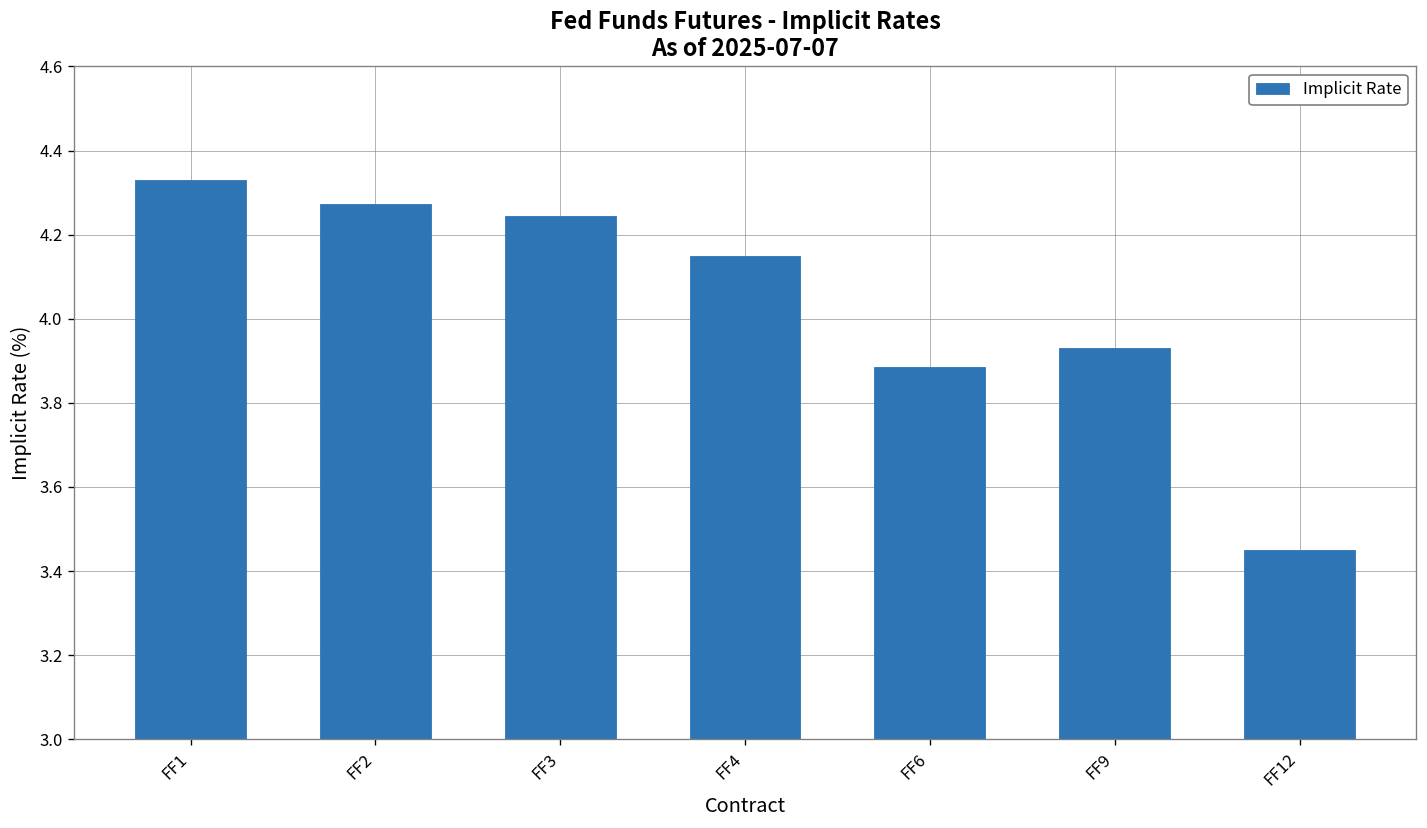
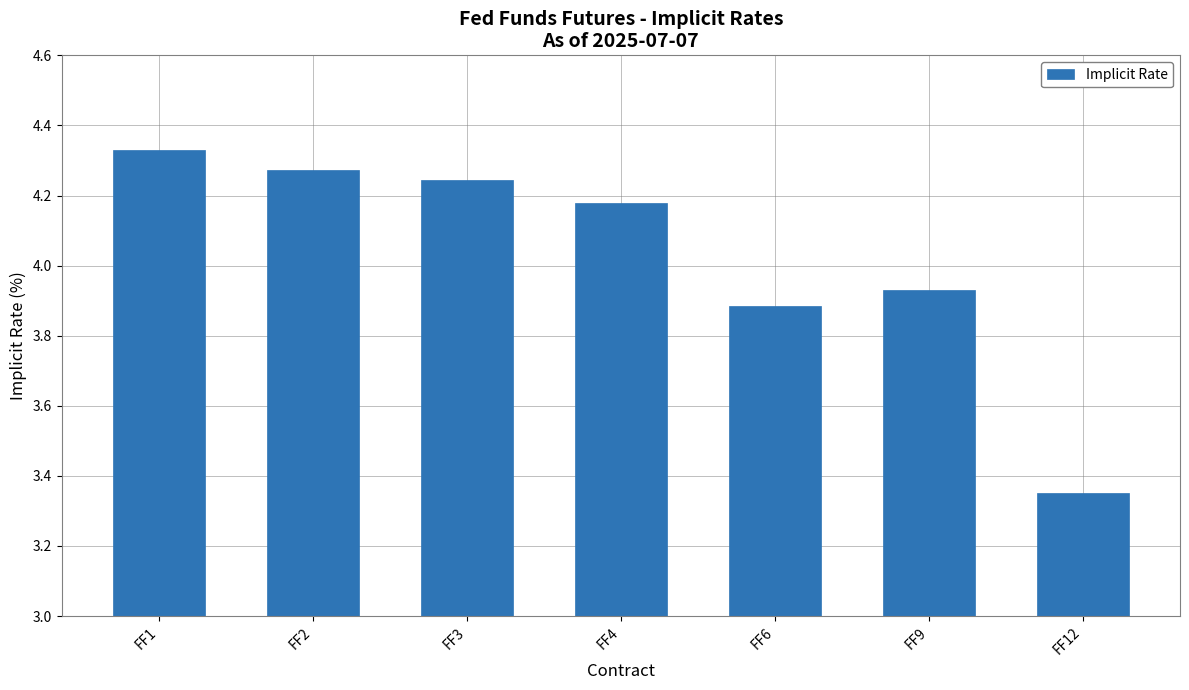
  {
    "FF1": 4.33,
    "FF2": 4.27,
    "FF3": 4.25,
-   "FF4": 4.15,
+   "FF4": 4.18,
    "FF6": 3.89,
    "FF9": 3.93,
-   "FF12": 3.45
+   "FF12": 3.35
  }
